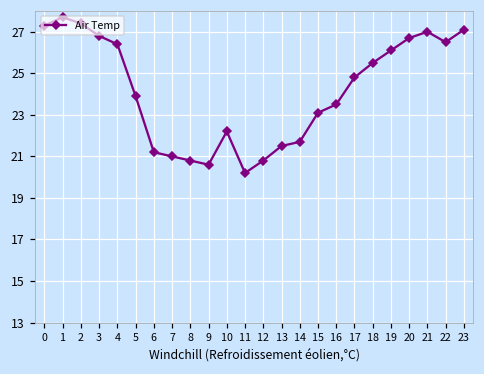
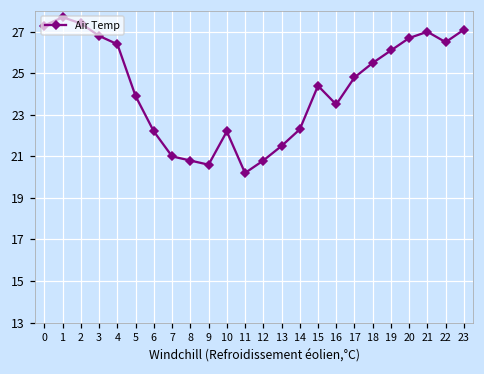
  {
    "3": 26.8,
    "4": 26.4,
    "5": 23.9,
-   "6": 21.2,
+   "6": 22.2,
    "7": 21.0,
    "8": 20.8,
    "9": 20.6,
    "10": 22.2,
    "11": 20.2,
    "12": 20.8,
    "13": 21.5,
-   "14": 21.7,
-   "15": 23.1,
+   "14": 22.3,
+   "15": 24.4,
    "16": 23.5,
    "17": 24.8,
    "18": 25.5,
    "19": 26.1,
    "20": 26.7,
    "21": 27.0,
    "22": 26.5,
    "23": 27.1
  }
